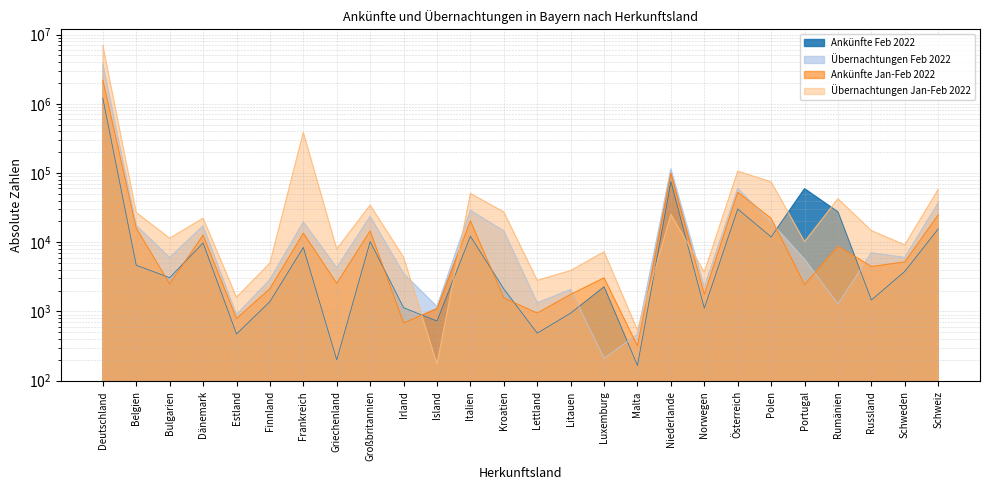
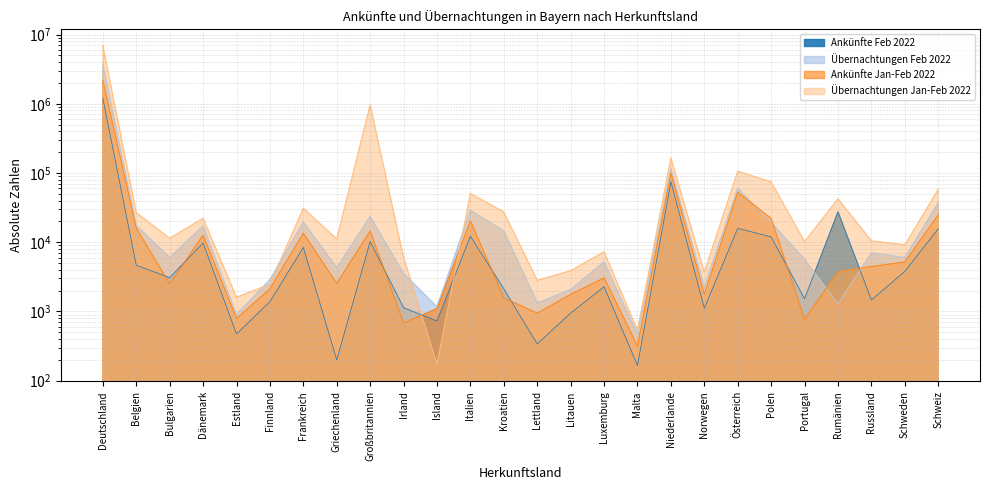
  {
    "Ankünfte Feb 2022": {
      "Deutschland": 1200000,
      "Belgien": 5000,
      "Bulgarien": 3000,
      "Dänemark": 10000,
      "Estland": 500,
      "Finnland": 1400,
      "Frankreich": 8000,
      "Griechenland": 200,
      "Großbritannien": 10000,
      "Irland": 1100,
      "Island": 700,
      "Italien": 12000,
      "Kroatien": 2100,
-     "Lettland": 500,
+     "Lettland": 300,
      "Litauen": 900,
      "Luxemburg": 2300,
      "Malta": 170,
      "Niederlande": 70000,
      "Norwegen": 1100,
-     "Österreich": 30000,
+     "Österreich": 16000,
      "Polen": 12000,
-     "Portugal": 60000,
+     "Portugal": 1500,
      "Rumänien": 27000,
      "Russland": 1500,
      "Schweden": 4000,
      "Schweiz": 16000
    },
    "Übernachtungen Feb 2022": {
      "Deutschland": 4000000,
      "Belgien": 17000,
      "Bulgarien": 6000,
      "Dänemark": 17000,
      "Estland": 900,
      "Finnland": 2900,
      "Frankreich": 20000,
      "Griechenland": 4000,
      "Großbritannien": 24000,
      "Irland": 4000,
      "Italien": 29000,
      "Kroatien": 15000,
      "Lettland": 1300,
      "Litauen": 2100,
-     "Luxemburg": 210,
+     "Luxemburg": 5000,
      "Malta": 500,
      "Niederlande": 110000,
      "Norwegen": 2300,
      "Österreich": 60000,
      "Polen": 19000,
      "Portugal": 6000,
      "Rumänien": 1300,
      "Russland": 7000,
      "Schweden": 6000,
      "Schweiz": 40000
    },
    "Ankünfte Jan-Feb 2022": {
      "Deutschland": 2200000,
      "Belgien": 16000,
      "Bulgarien": 2500,
      "Dänemark": 13000,
      "Estland": 800,
      "Finnland": 2100,
      "Frankreich": 13000,
      "Griechenland": 2500,
      "Großbritannien": 15000,
      "Irland": 700,
      "Italien": 20000,
      "Kroatien": 1600,
      "Lettland": 900,
      "Litauen": 1800,
      "Luxemburg": 3000,
      "Malta": 300,
      "Niederlande": 100000,
      "Norwegen": 1800,
      "Österreich": 50000,
      "Polen": 22000,
-     "Portugal": 2400,
-     "Rumänien": 9000,
+     "Portugal": 800,
+     "Rumänien": 4000,
      "Russland": 4000,
      "Schweden": 5000,
      "Schweiz": 25000
    },
    "Übernachtungen Jan-Feb 2022": {
      "Deutschland": 7000000,
      "Belgien": 27000,
      "Bulgarien": 11000,
      "Dänemark": 22000,
      "Estland": 1600,
-     "Finnland": 5000,
-     "Frankreich": 400000,
-     "Griechenland": 8000,
-     "Großbritannien": 30000,
+     "Finnland": 2500,
+     "Frankreich": 30000,
+     "Griechenland": 11000,
+     "Großbritannien": 1000000,
      "Irland": 6000,
      "Island": 170,
      "Italien": 50000,
      "Kroatien": 27000,
      "Lettland": 2800,
      "Litauen": 4000,
      "Luxemburg": 7000,
      "Malta": 500,
-     "Niederlande": 25000,
+     "Niederlande": 160000,
      "Norwegen": 4000,
      "Österreich": 110000,
      "Polen": 70000,
      "Portugal": 10000,
      "Rumänien": 40000,
-     "Russland": 15000,
+     "Russland": 10000,
      "Schweden": 9000,
      "Schweiz": 60000
    }
  }
